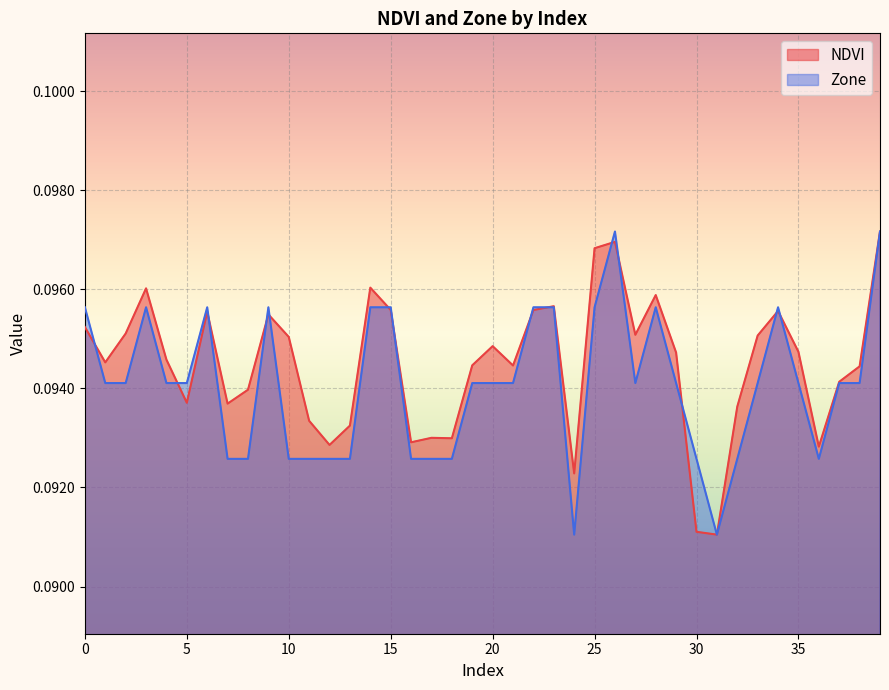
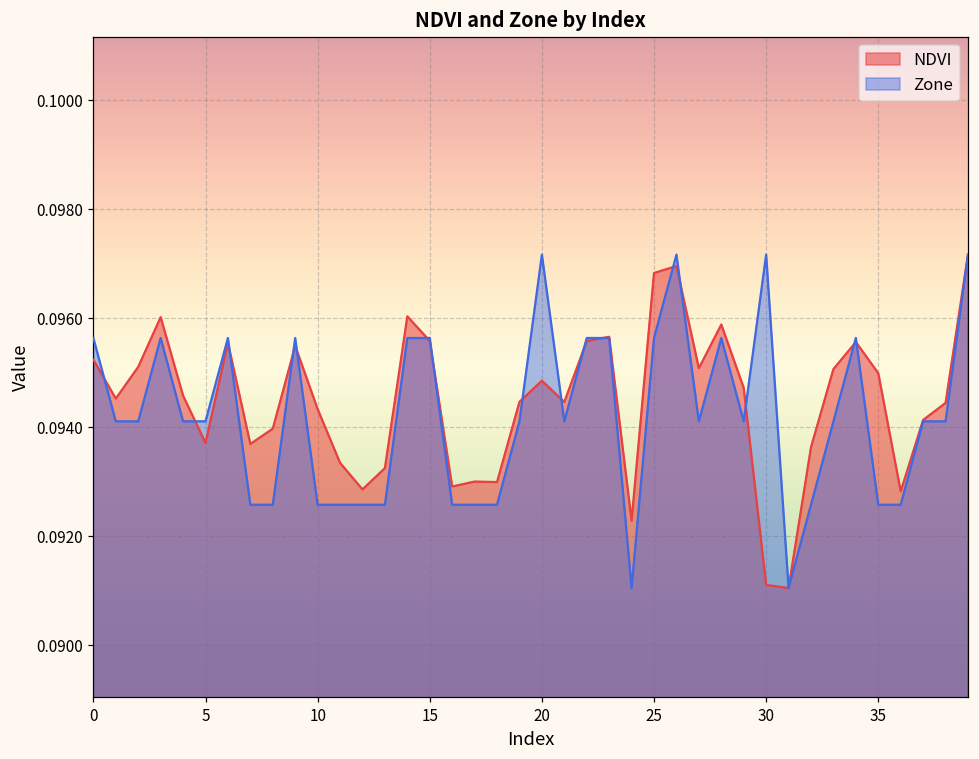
  {
    "NDVI": {
      "0": 0.0952,
      "5": 0.0937,
-     "10": 0.0950,
+     "10": 0.0943,
      "15": 0.0956,
      "20": 0.0949,
      "25": 0.0968,
      "30": 0.0911,
-     "35": 0.0947
+     "35": 0.0950
    },
    "Zone": {
      "0": 0.0956,
      "5": 0.0941,
      "10": 0.0926,
      "15": 0.0956,
-     "20": 0.0941,
+     "20": 0.0972,
      "25": 0.0956,
-     "30": 0.0926,
-     "35": 0.0941
+     "30": 0.0972,
+     "35": 0.0926
    }
  }
